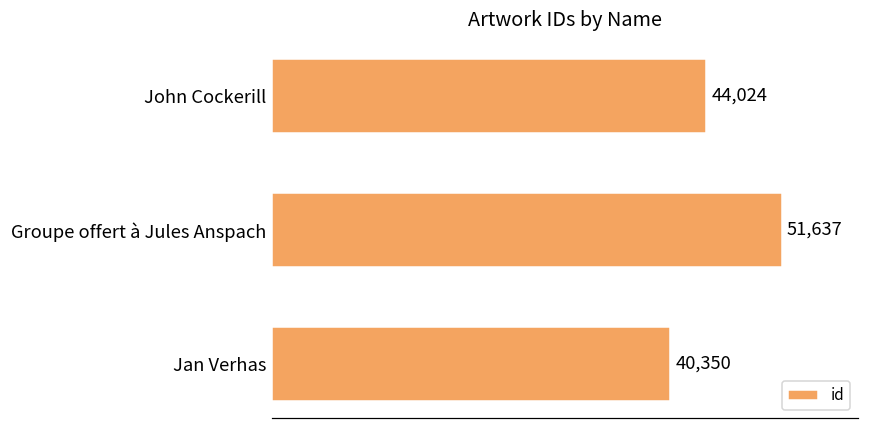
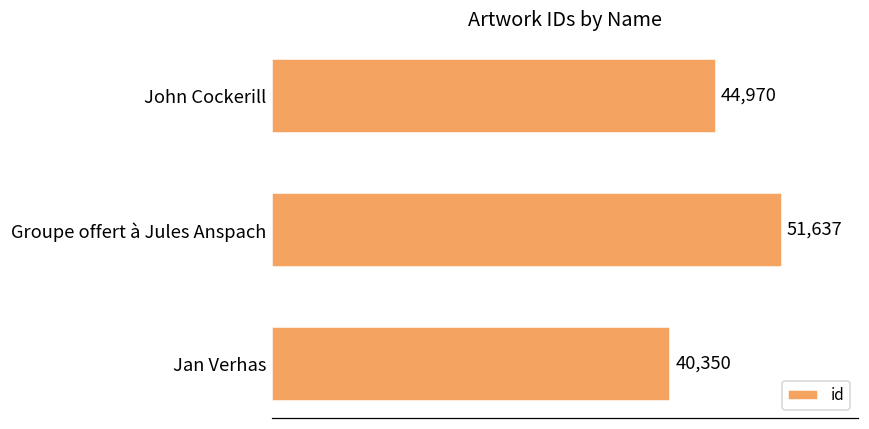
  {
-   "John Cockerill": "44,024",
+   "John Cockerill": "44,970",
    "Groupe offert à Jules Anspach": "51,637",
    "Jan Verhas": "40,350"
  }
